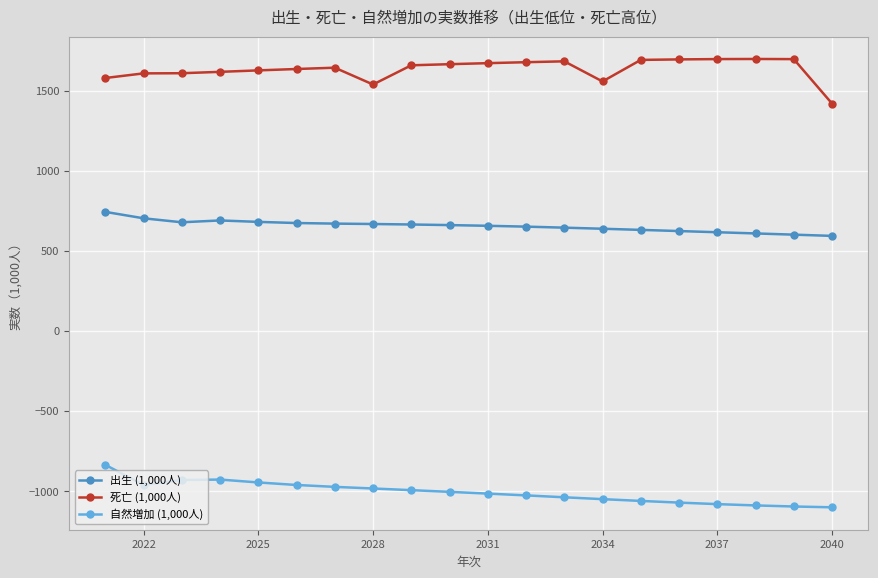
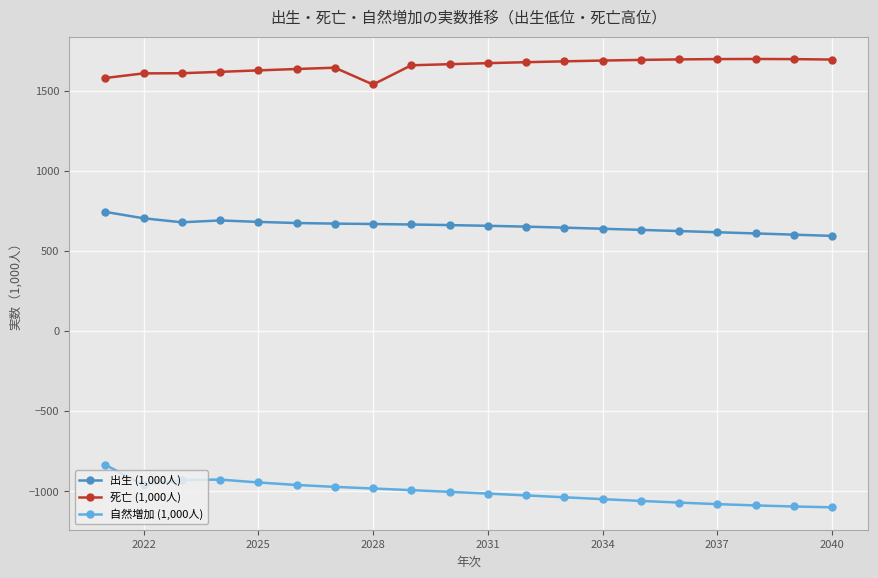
  {
    "死亡 (1,000人)": {
      "2022": 1610,
      "2025": 1630,
      "2028": 1540,
      "2031": 1670,
-     "2034": 1560,
+     "2034": 1690,
      "2037": 1700,
-     "2040": 1420
+     "2040": 1690
    }
  }
